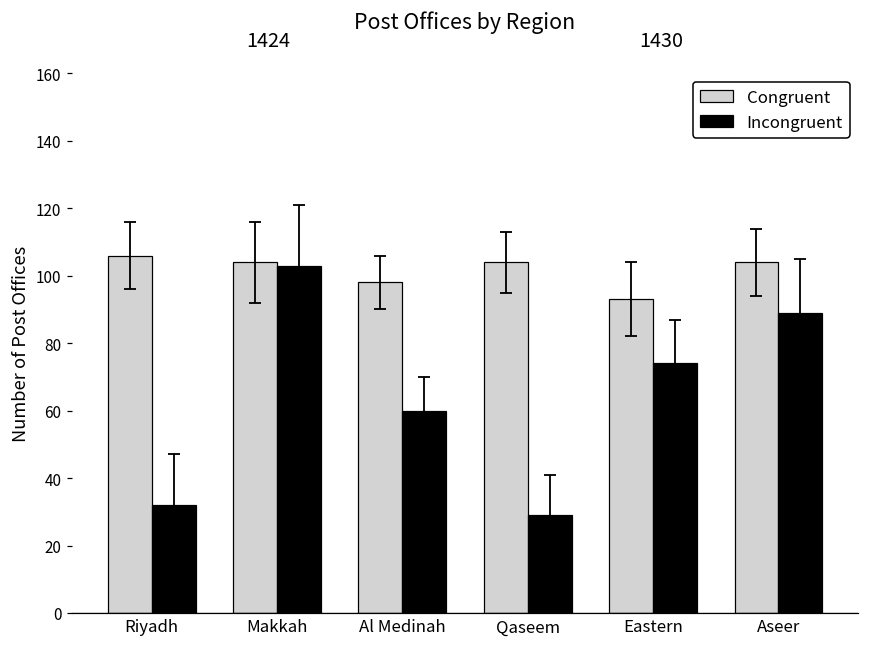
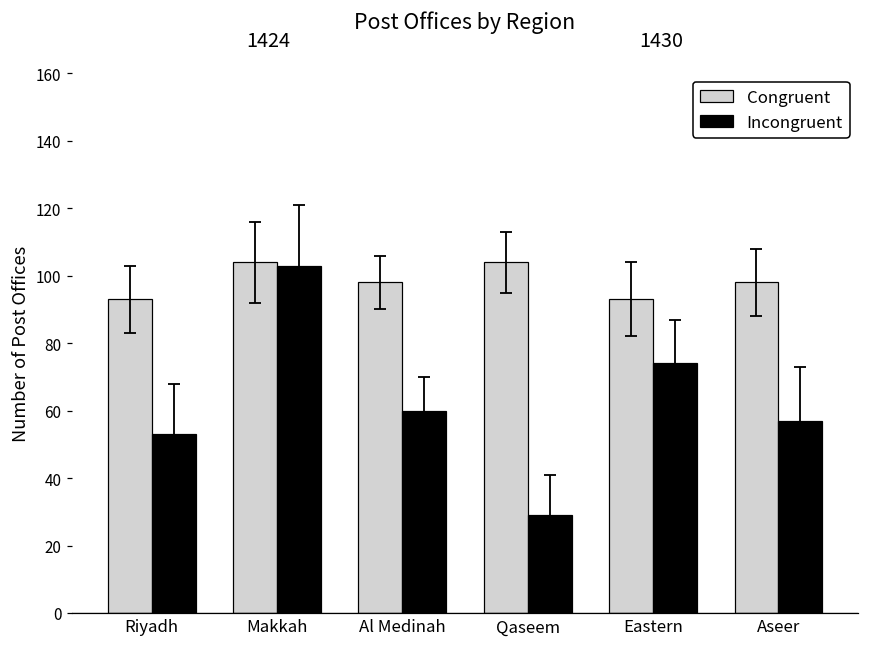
  {
    "Congruent": {
-     "Riyadh": 106,
+     "Riyadh": 93,
      "Makkah": 104,
      "Al Medinah": 98,
      "Qaseem": 104,
      "Eastern": 93,
-     "Aseer": 104
+     "Aseer": 98
    },
    "Incongruent": {
-     "Riyadh": 32,
+     "Riyadh": 53,
      "Makkah": 103,
      "Al Medinah": 60,
      "Qaseem": 29,
      "Eastern": 74,
-     "Aseer": 89
+     "Aseer": 57
    }
  }
